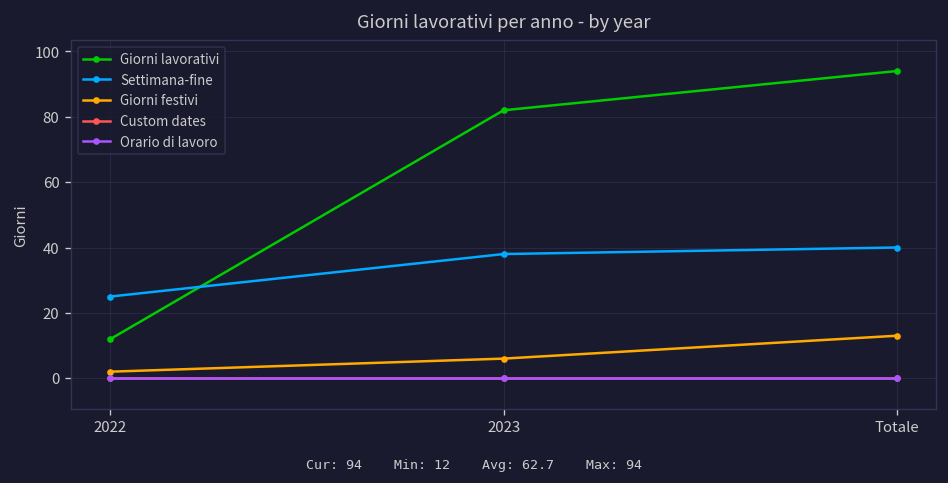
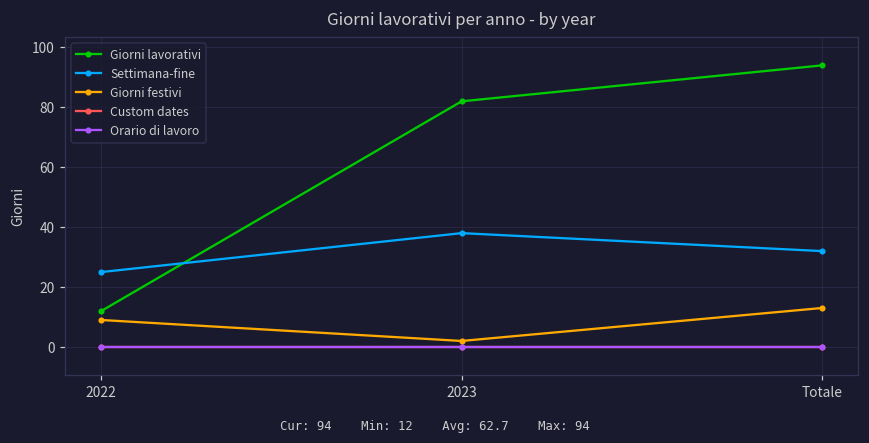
  {
    "Giorni lavorativi": {
      "2022": 12,
      "2023": 82,
      "Totale": 94
    },
    "Settimana-fine": {
      "2022": 25,
      "2023": 38,
-     "Totale": 40
+     "Totale": 32
    },
    "Giorni festivi": {
-     "2022": 2,
-     "2023": 6,
+     "2022": 9,
+     "2023": 2,
      "Totale": 13
    },
    "Orario di lavoro": {
      "2022": 0,
      "2023": 0,
      "Totale": 0
    }
  }
